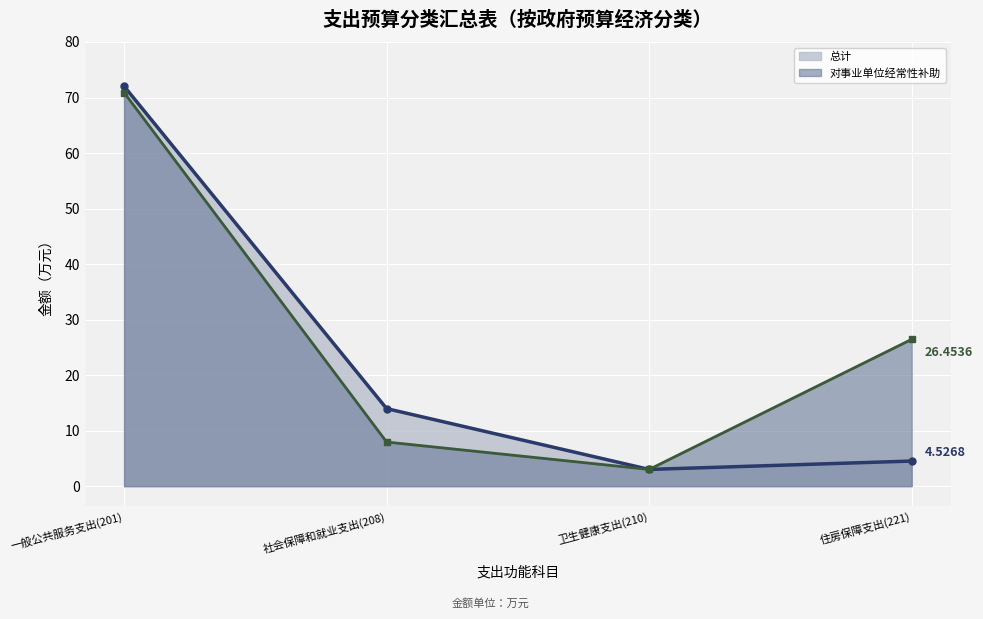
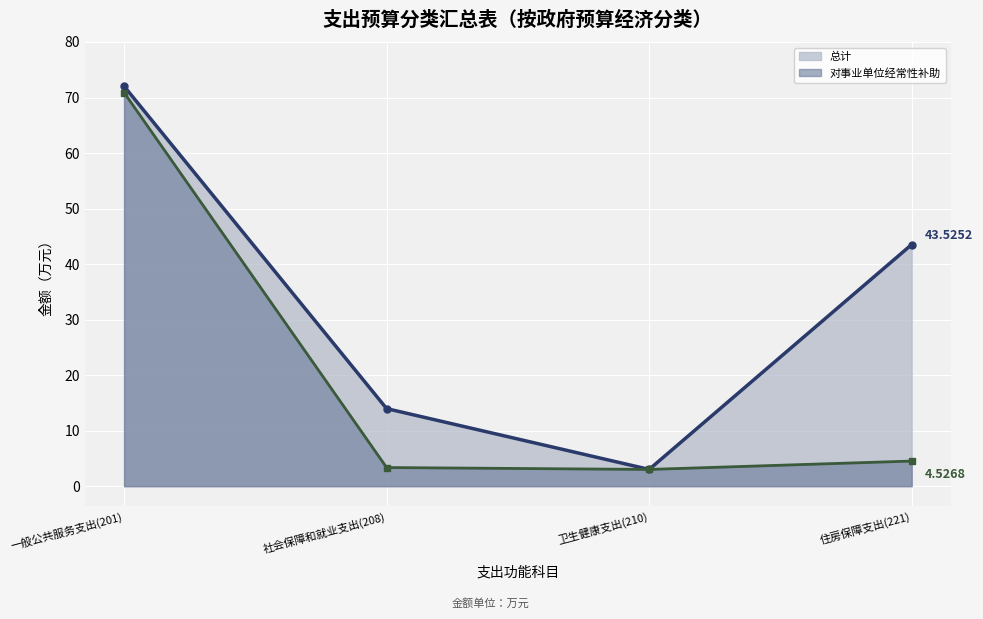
  {
    "总计": {
-     "住房保障支出(221)": 4.5268
+     "住房保障支出(221)": 43.5252
    },
    "对事业单位经常性补助": {
-     "社会保障和就业支出(208)": 8,
-     "住房保障支出(221)": 26.4536
+     "社会保障和就业支出(208)": 3,
+     "住房保障支出(221)": 4.5268
    }
  }
